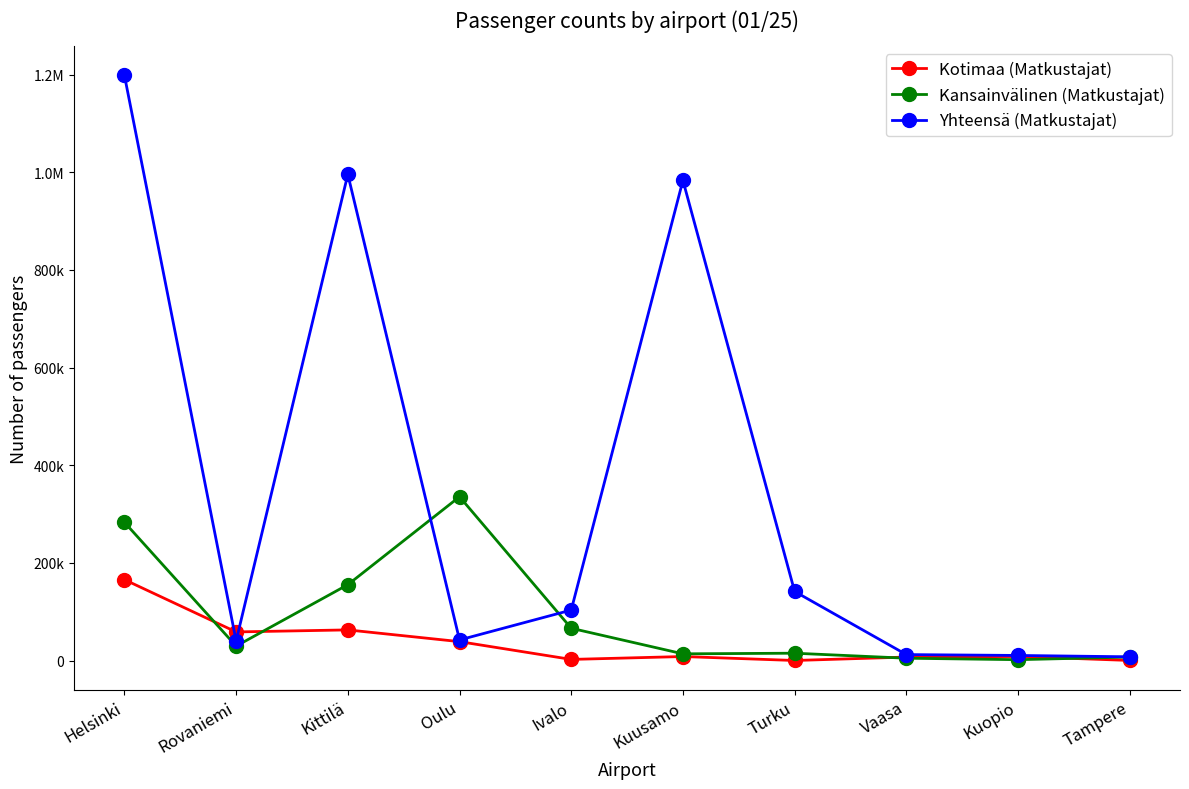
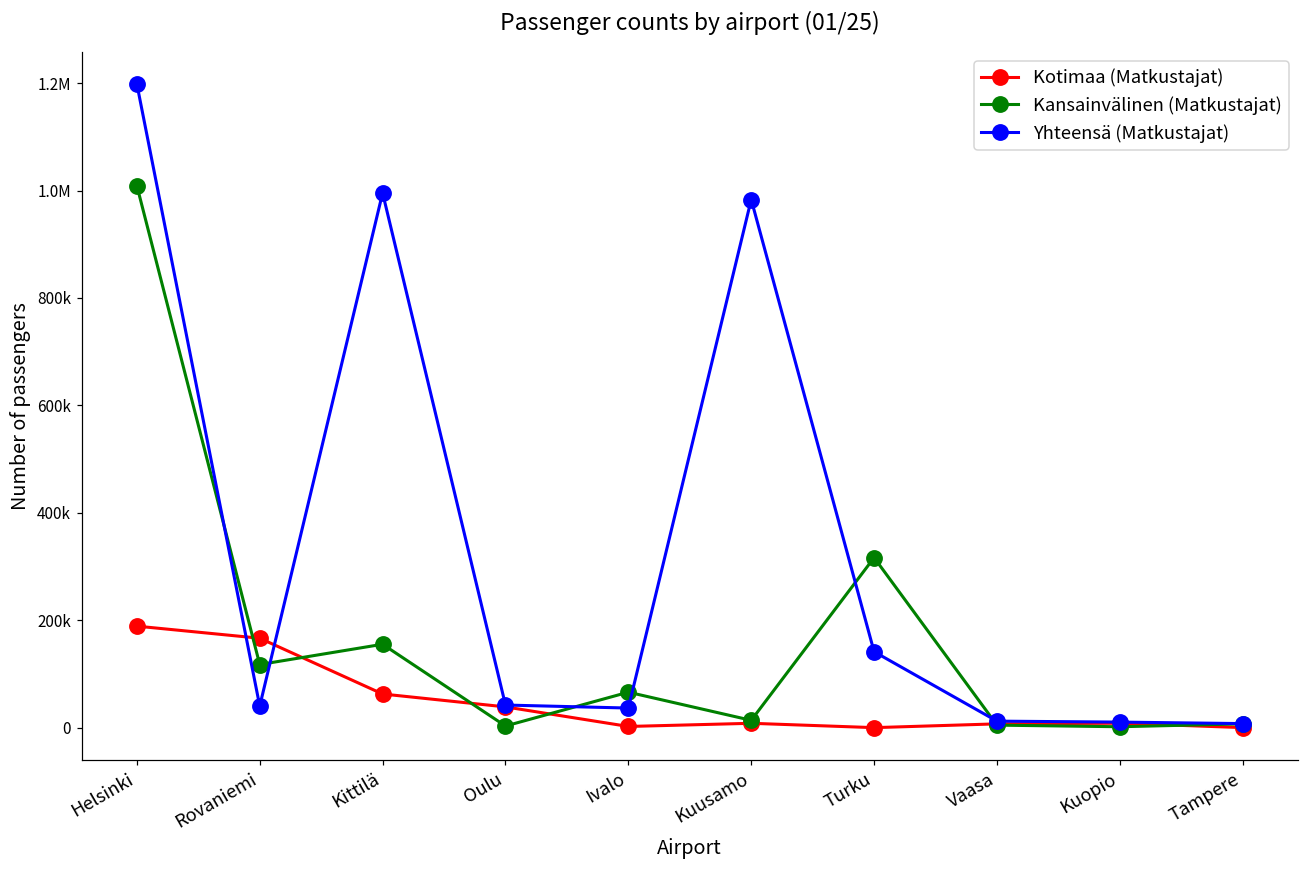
  {
    "Kotimaa (Matkustajat)": {
-     "Helsinki": 170000,
-     "Rovaniemi": 60000,
+     "Helsinki": 190000,
+     "Rovaniemi": 170000,
      "Kittilä": 60000,
      "Ivalo": 0,
      "Kuusamo": 10000,
      "Turku": 0,
      "Tampere": 0
    },
    "Kansainvälinen (Matkustajat)": {
-     "Helsinki": 280000,
-     "Rovaniemi": 30000,
+     "Helsinki": 1010000,
+     "Rovaniemi": 120000,
      "Kittilä": 160000,
-     "Oulu": 340000,
+     "Oulu": 0,
      "Ivalo": 70000,
      "Kuusamo": 10000,
-     "Turku": 20000,
+     "Turku": 320000,
      "Kuopio": 0
    },
    "Yhteensä (Matkustajat)": {
      "Helsinki": 1200000,
      "Rovaniemi": 40000,
      "Kittilä": 1000000,
-     "Ivalo": 100000,
+     "Ivalo": 40000,
      "Kuusamo": 980000,
      "Turku": 140000
    }
  }
